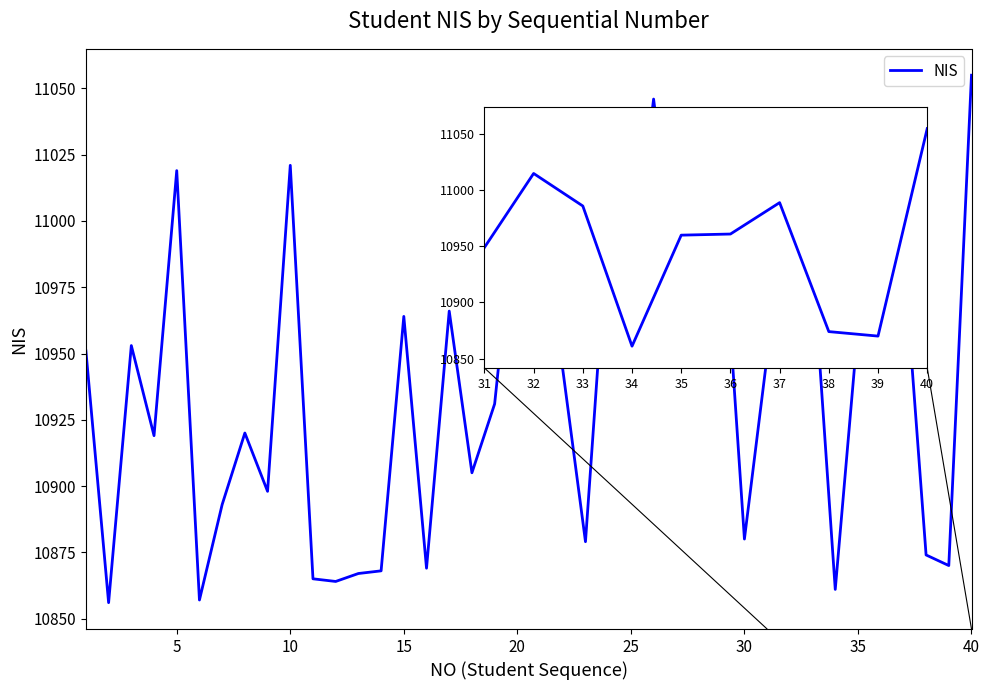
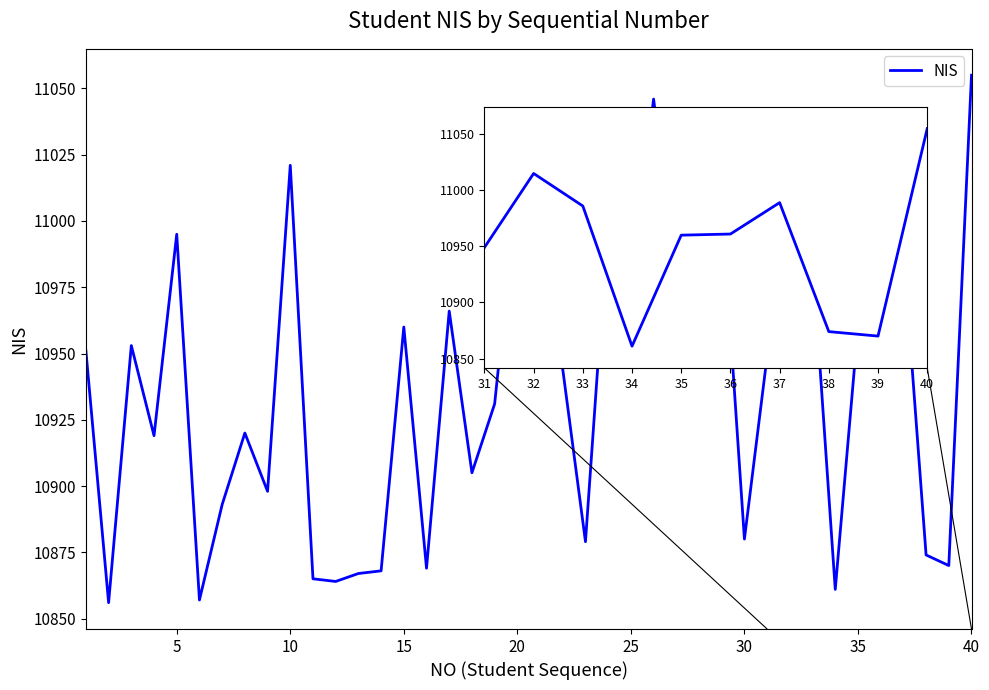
  {
-   "5": 11019,
+   "5": 10995,
    "10": 11021,
-   "15": 10964,
+   "15": 10960,
    "20": 11013,
    "25": 10974,
    "30": 10880,
    "35": 10960,
    "40": 11055
  }
